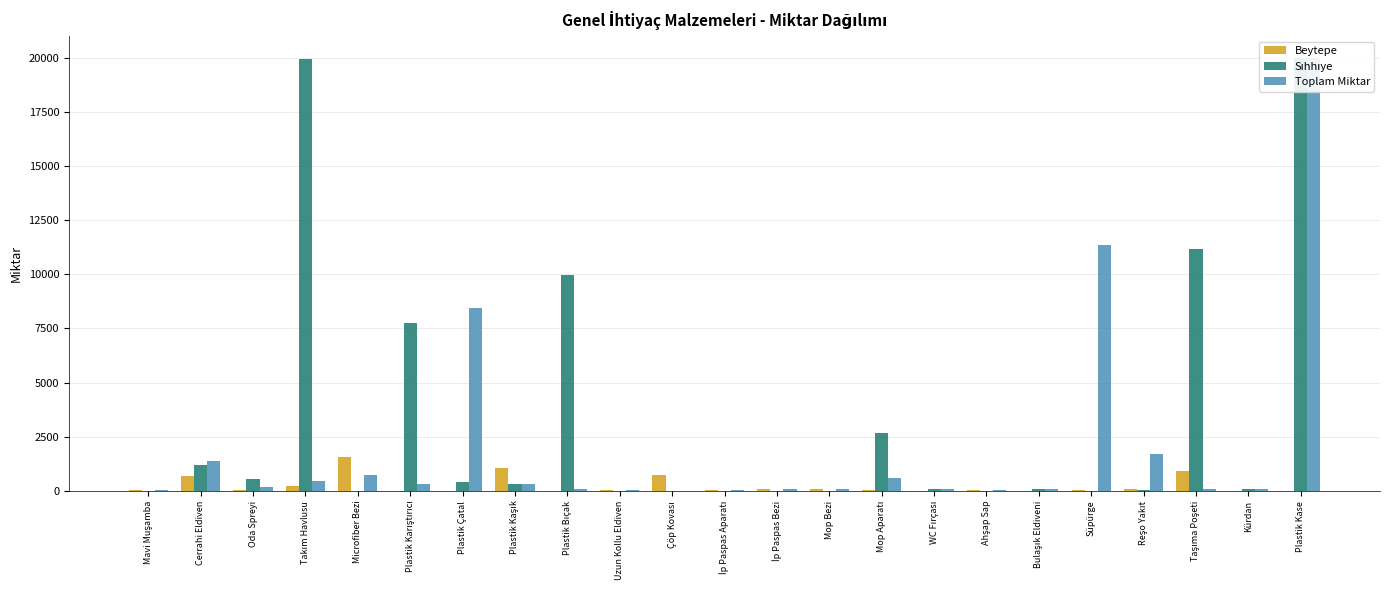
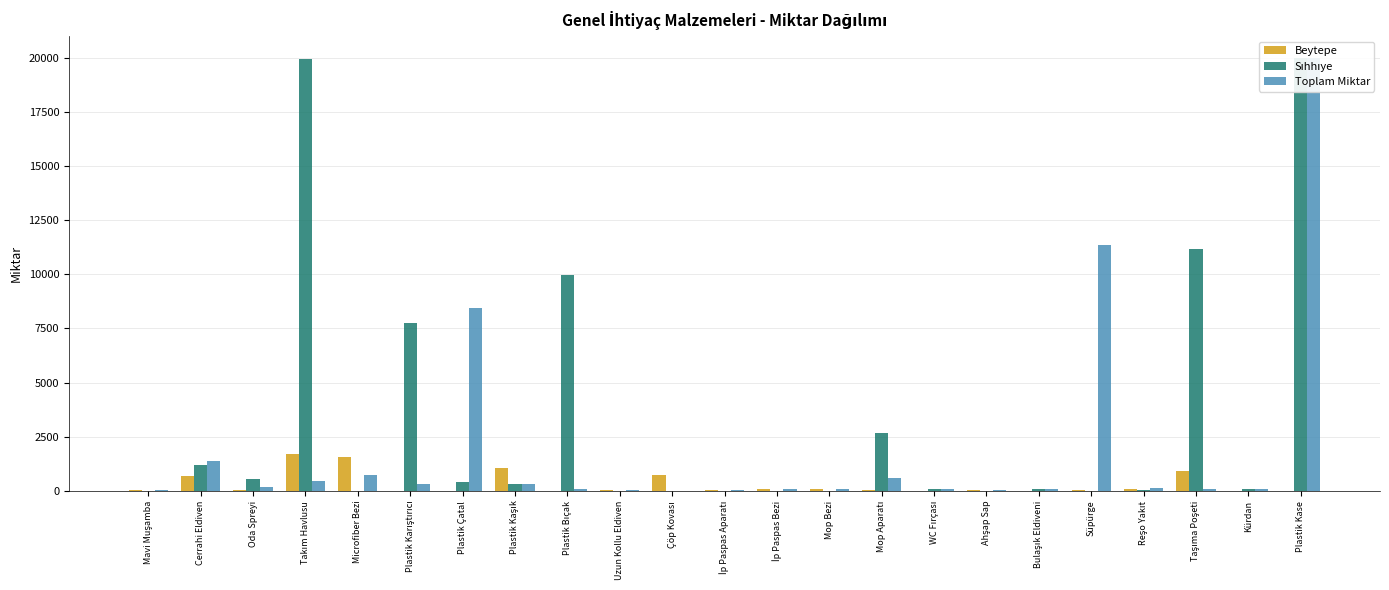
  {
    "Beytepe": {
      "Cerrahi Eldiven": 700,
-     "Takım Havlusu": 200,
+     "Takım Havlusu": 1700,
      "Microfiber Bezi": 1500,
      "Plastik Karıştırıcı": 0,
      "Plastik Çatal": 0,
      "Plastik Kaşık": 1100,
      "Plastik Bıçak": 0,
      "Çöp Kovası": 700,
      "WC Fırçası": 0,
      "Bulaşık Eldiveni": 0,
      "Taşıma Poşeti": 900,
      "Kürdan": 0,
      "Plastik Kase": 0
    },
    "Sıhhıye": {
      "Mavi Muşamba": 0,
      "Cerrahi Eldiven": 1200,
      "Oda Spreyi": 600,
      "Takım Havlusu": 19900,
      "Microfiber Bezi": 0,
      "Plastik Karıştırıcı": 7800,
      "Plastik Çatal": 400,
      "Plastik Kaşık": 300,
      "Plastik Bıçak": 9900,
      "Uzun Kollu Eldiven": 0,
      "İp Paspas Aparatı": 0,
      "İp Paspas Bezi": 0,
      "Mop Bezi": 0,
      "Mop Aparatı": 2700,
      "Ahşap Sap": 0,
      "Süpürge": 0,
      "Taşıma Poşeti": 11100
    },
    "Toplam Miktar": {
      "Cerrahi Eldiven": 1400,
      "Oda Spreyi": 200,
      "Takım Havlusu": 500,
      "Microfiber Bezi": 700,
      "Plastik Karıştırıcı": 300,
      "Plastik Çatal": 8400,
      "Plastik Kaşık": 300,
      "Mop Aparatı": 600,
      "Süpürge": 11300,
-     "Reşo Yakıt": 1700
+     "Reşo Yakıt": 100
    }
  }
